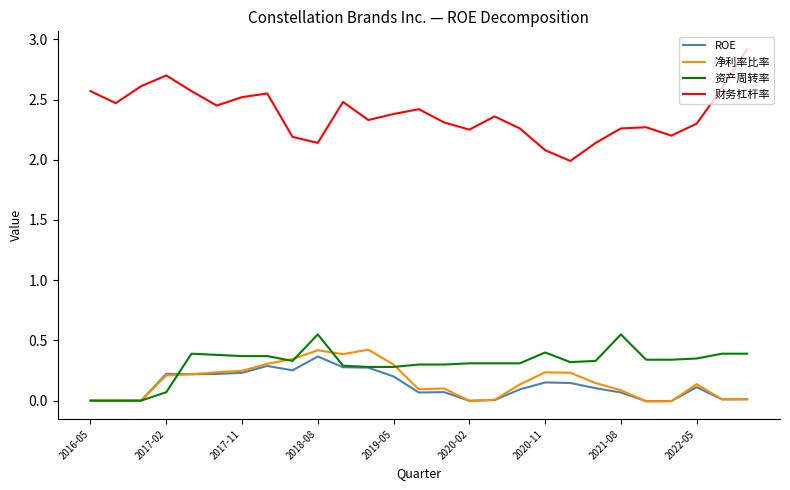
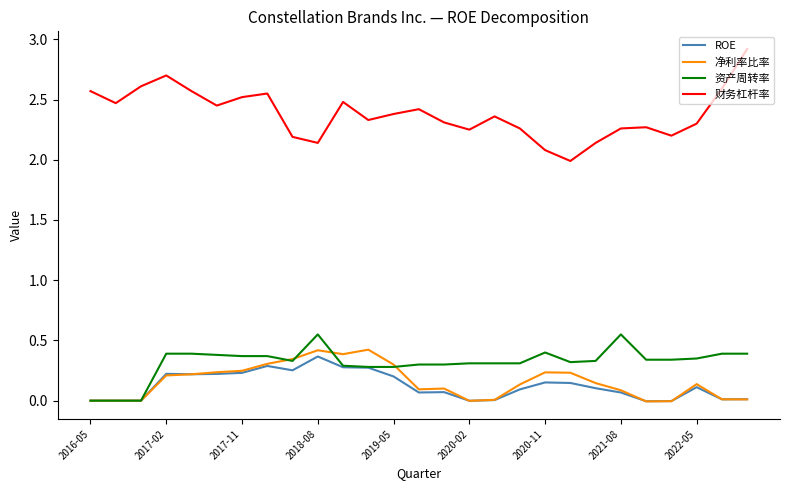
  {
    "ROE": {
      "2018-08": 0.37,
      "2019-05": 0.20,
      "2020-11": 0.15,
      "2022-05": 0.11
    },
    "净利率比率": {
      "2018-08": 0.42,
      "2020-11": 0.24,
      "2022-05": 0.14
    },
    "资产周转率": {
-     "2017-02": 0.07,
+     "2017-02": 0.39,
      "2017-11": 0.37,
      "2018-08": 0.55,
      "2020-02": 0.31,
      "2020-11": 0.40,
      "2021-08": 0.55,
      "2022-05": 0.35
    },
    "财务杠杆率": {
      "2016-05": 2.57,
      "2017-02": 2.70,
      "2017-11": 2.52,
      "2018-08": 2.14,
      "2019-05": 2.38,
      "2020-02": 2.25,
      "2020-11": 2.08,
      "2021-08": 2.26,
      "2022-05": 2.30
    }
  }
